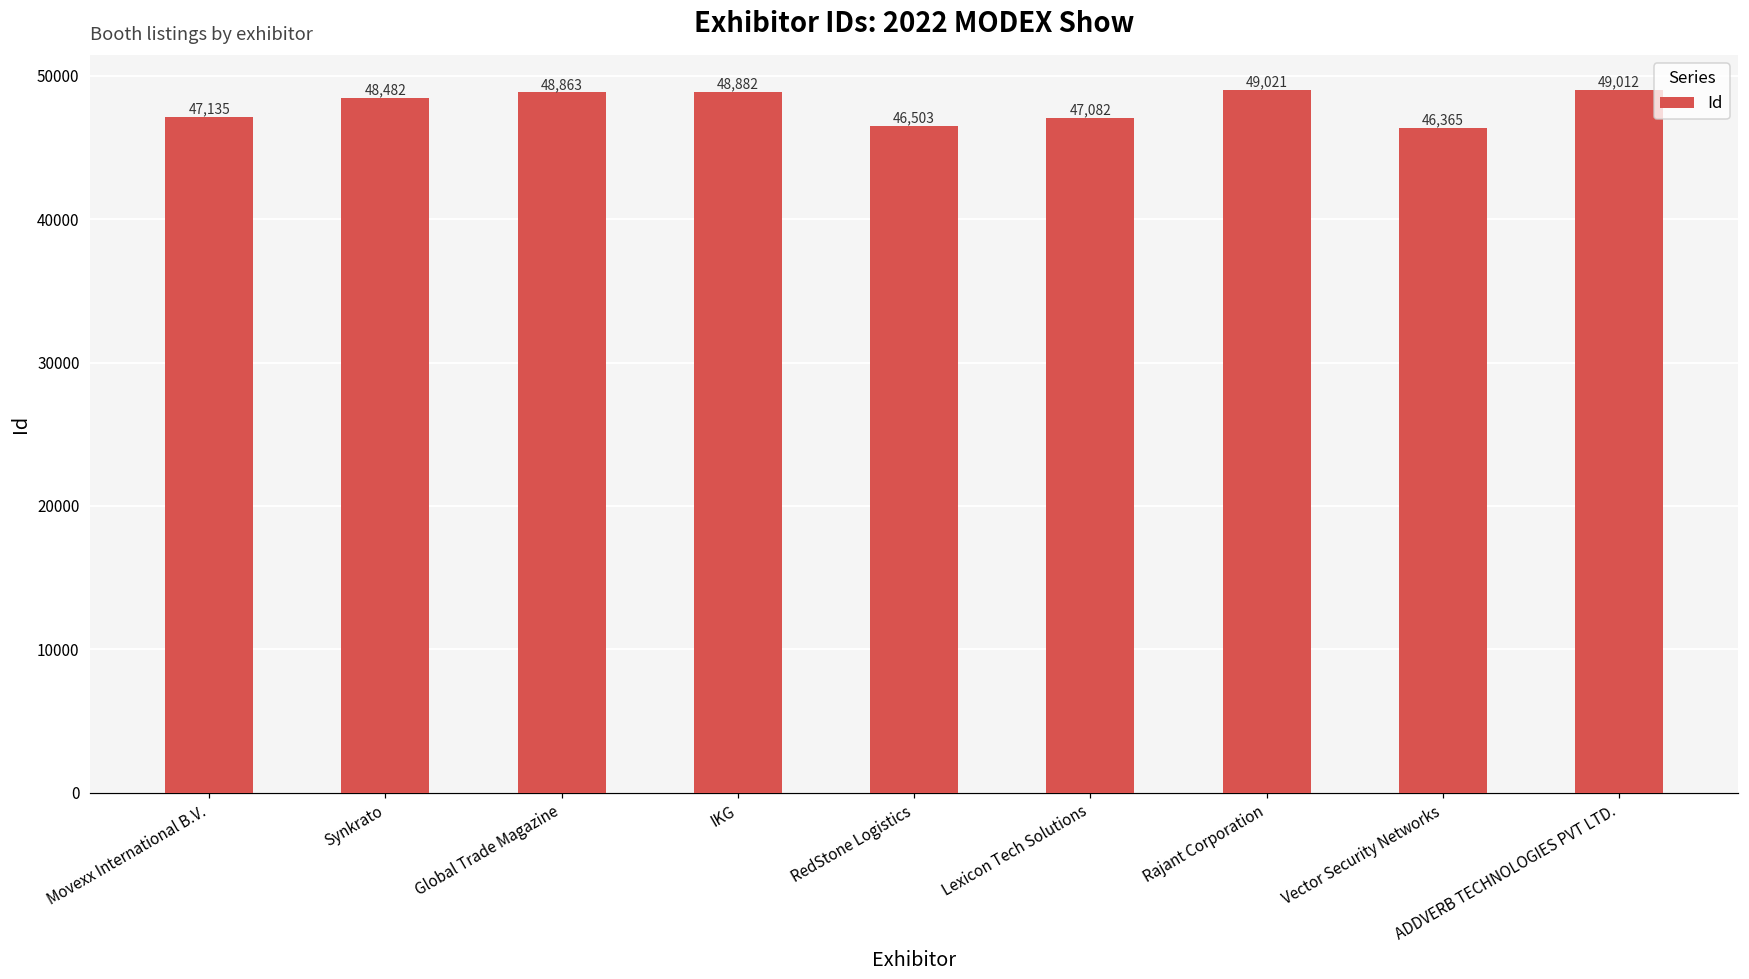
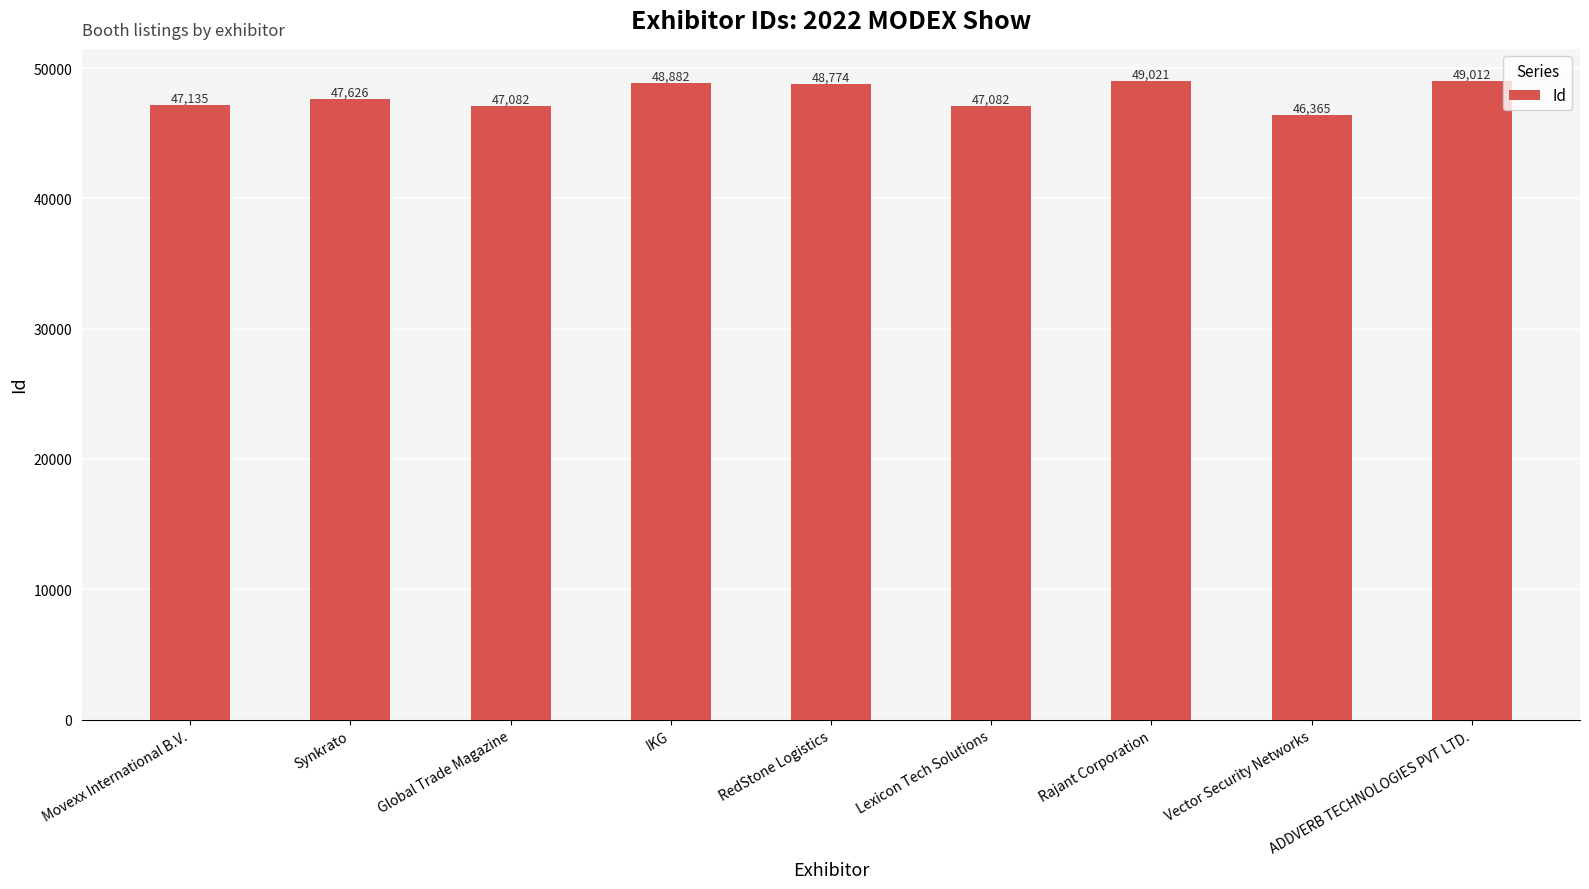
  {
    "Movexx International B.V.": "47,135",
-   "Synkrato": "48,482",
-   "Global Trade Magazine": "48,863",
+   "Synkrato": "47,626",
+   "Global Trade Magazine": "47,082",
    "IKG": "48,882",
-   "RedStone Logistics": "46,503",
+   "RedStone Logistics": "48,774",
    "Lexicon Tech Solutions": "47,082",
    "Rajant Corporation": "49,021",
    "Vector Security Networks": "46,365",
    "ADDVERB TECHNOLOGIES PVT LTD.": "49,012"
  }
